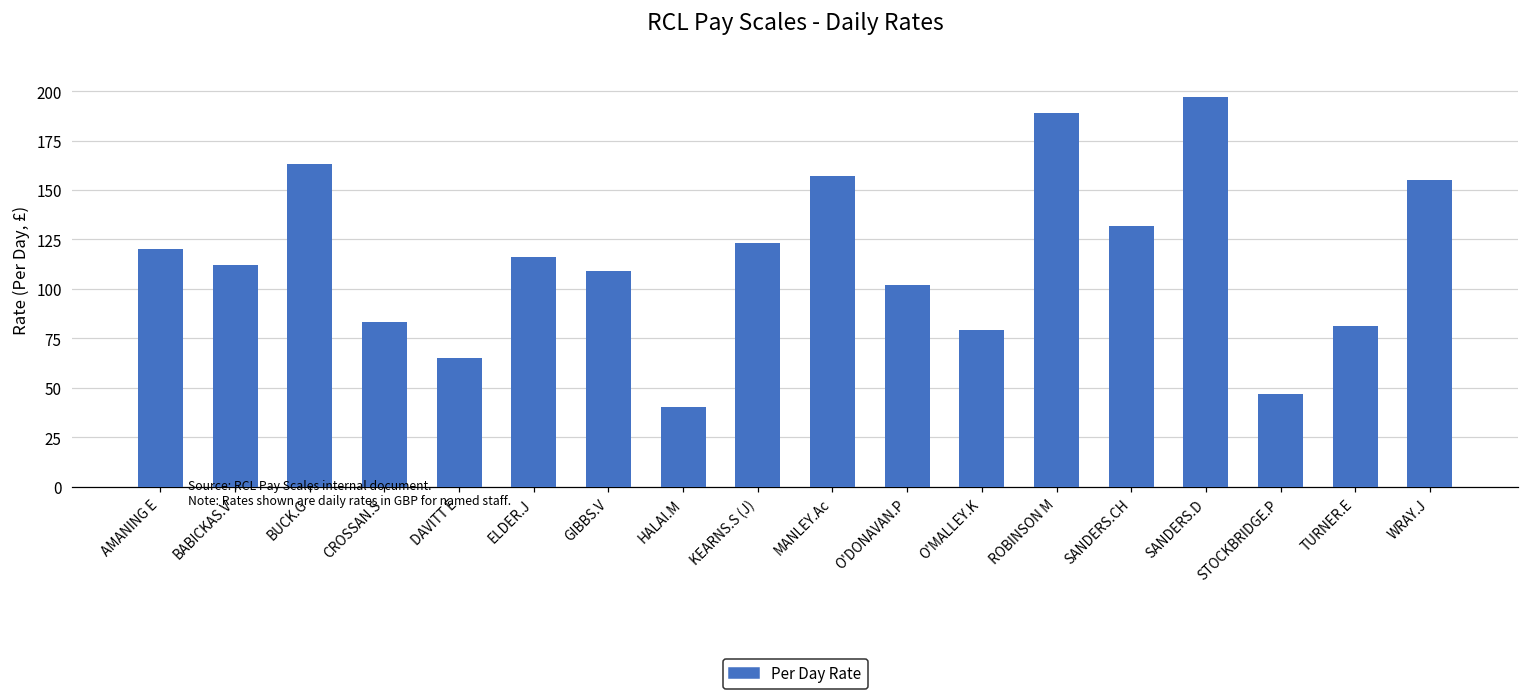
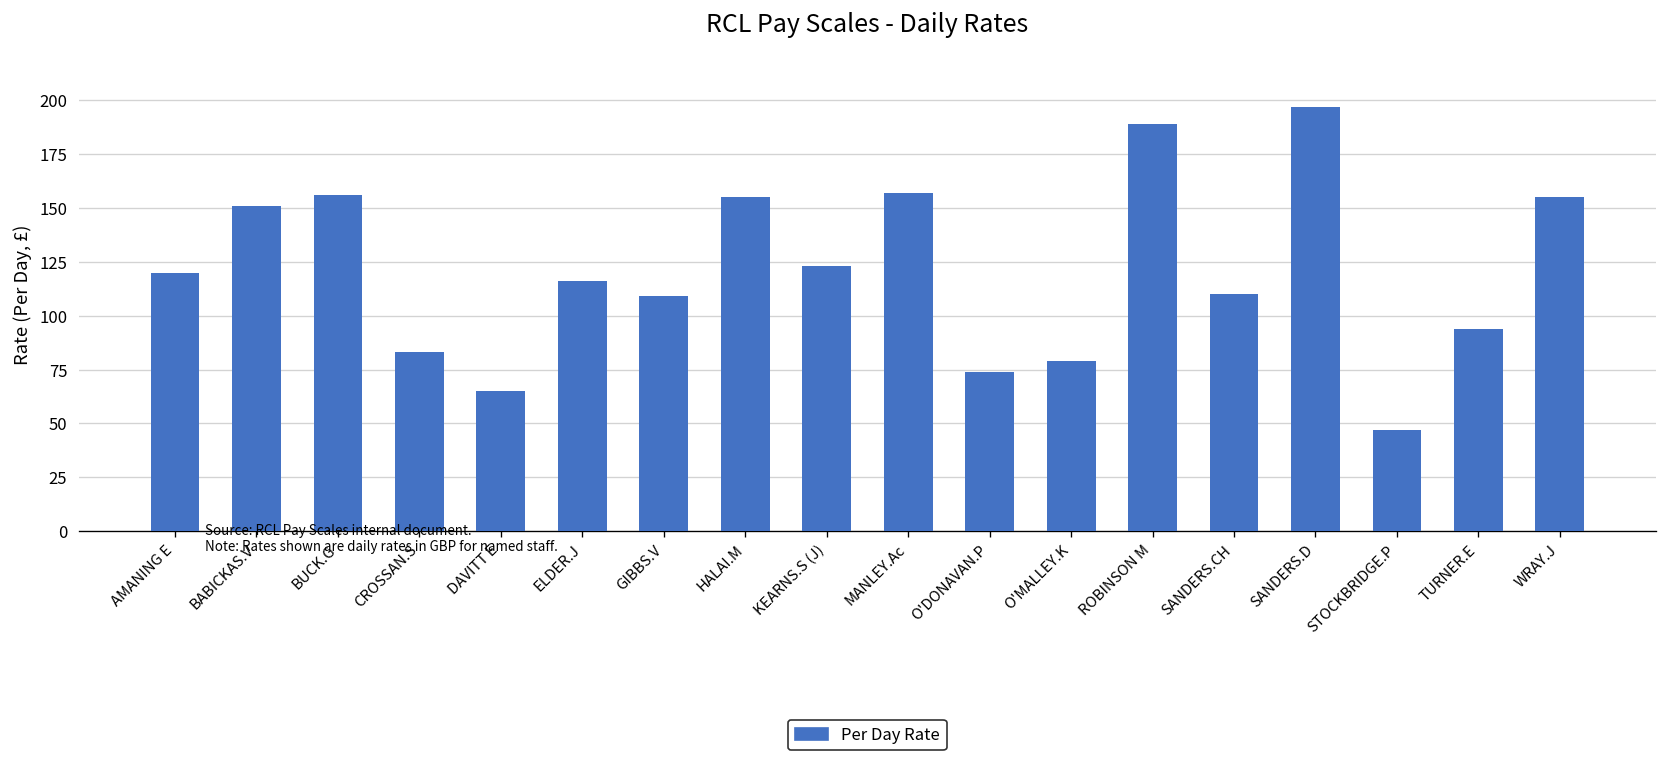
  {
    "AMANING E": 120,
-   "BABICKAS.V": 112,
-   "BUCK.G": 163,
+   "BABICKAS.V": 151,
+   "BUCK.G": 156,
    "CROSSAN.S": 83,
    "DAVITT E": 65,
    "ELDER.J": 116,
    "GIBBS.V": 109,
-   "HALAI.M": 40,
+   "HALAI.M": 155,
    "KEARNS.S (J)": 123,
    "MANLEY.Ac": 157,
-   "O'DONAVAN.P": 102,
+   "O'DONAVAN.P": 74,
    "O'MALLEY.K": 79,
    "ROBINSON M": 189,
-   "SANDERS.CH": 132,
+   "SANDERS.CH": 110,
    "SANDERS.D": 197,
    "STOCKBRIDGE.P": 47,
-   "TURNER.E": 81,
+   "TURNER.E": 94,
    "WRAY.J": 155
  }
